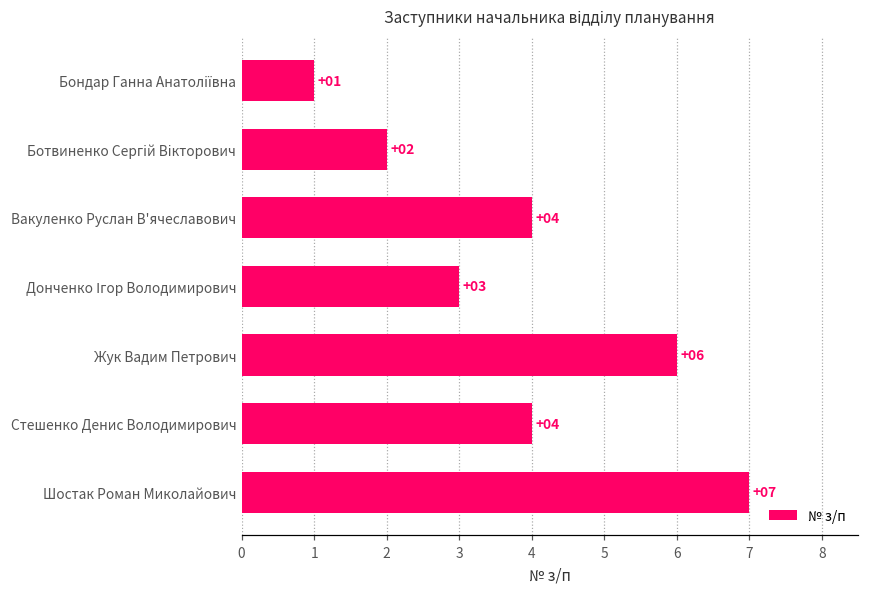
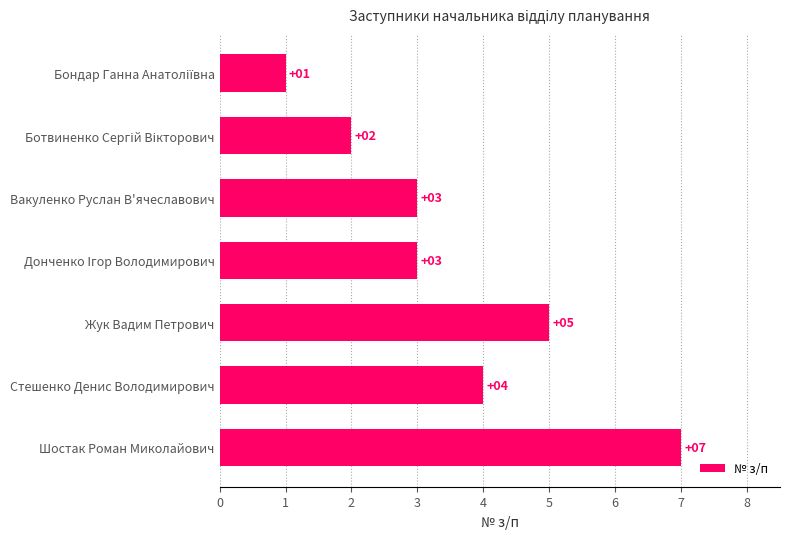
  {
    "Бондар Ганна Анатоліївна": "+01",
    "Ботвиненко Сергій Вікторович": "+02",
-   "Вакуленко Руслан В'ячеславович": "+04",
+   "Вакуленко Руслан В'ячеславович": "+03",
    "Донченко Ігор Володимирович": "+03",
-   "Жук Вадим Петрович": "+06",
+   "Жук Вадим Петрович": "+05",
    "Стешенко Денис Володимирович": "+04",
    "Шостак Роман Миколайович": "+07"
  }
